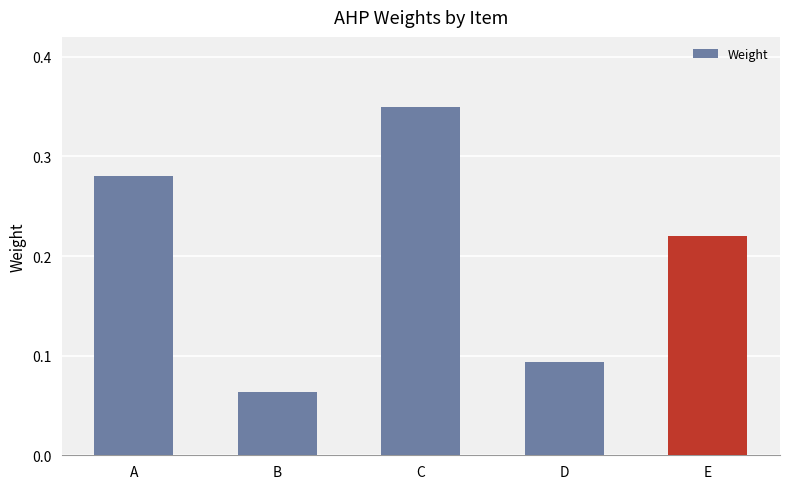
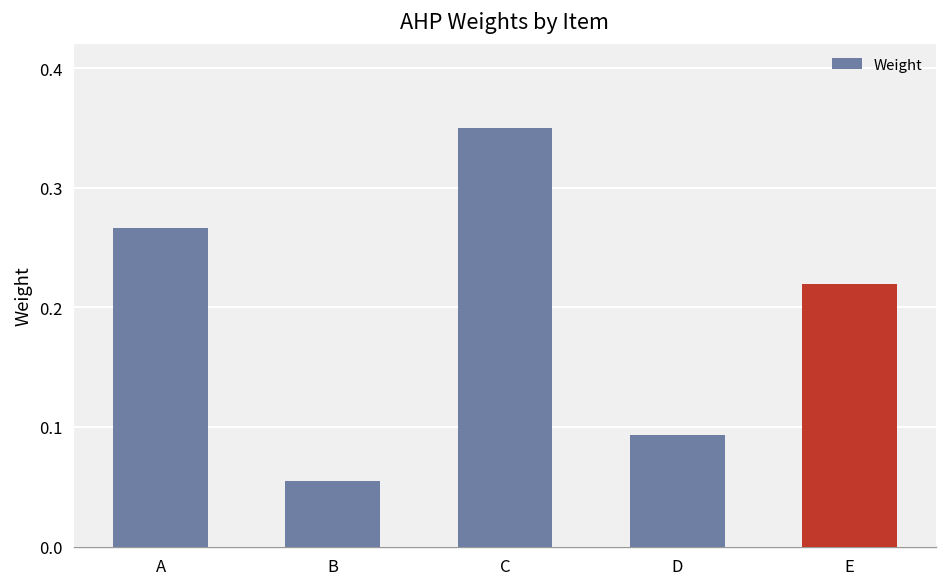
  {
-   "A": 0.28,
-   "B": 0.064,
+   "A": 0.27,
+   "B": 0.055,
    "C": 0.35,
    "D": 0.09,
    "E": 0.22
  }
